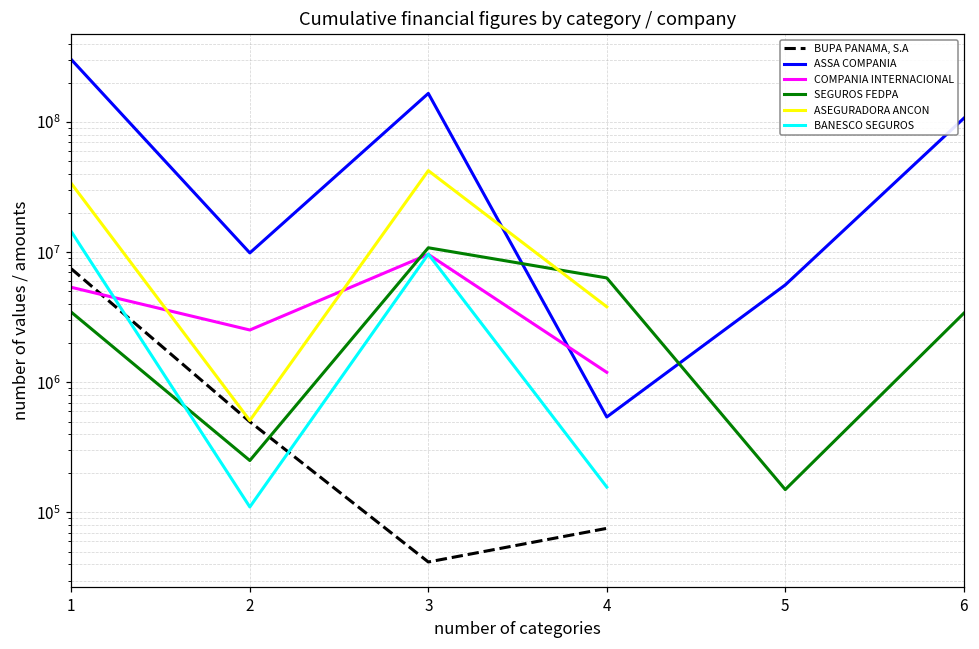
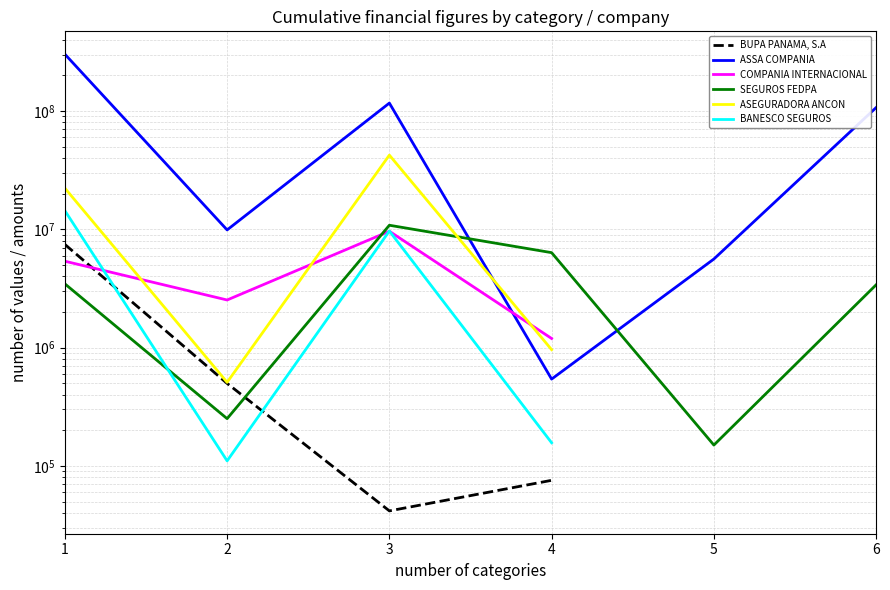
  {
    "BUPA PANAMA, S.A": {
      "1": 7000000,
      "3": 42000,
      "4": 80000
    },
    "ASSA COMPANIA": {
      "1": 300000000,
      "2": 10000000,
-     "3": 170000000,
+     "3": 120000000,
      "4": 500000,
      "5": 6000000,
      "6": 110000000
    },
    "COMPANIA INTERNACIONAL": {
      "1": 5000000,
      "2": 2500000,
      "4": 1200000,
      "6": 5100000
    },
    "SEGUROS FEDPA": {
      "1": 3500000,
      "2": 250000,
      "3": 11000000,
      "4": 6000000,
      "5": 150000,
      "6": 3400000
    },
    "ASEGURADORA ANCON": {
-     "1": 34000000,
+     "1": 22000000,
      "3": 42000000,
-     "4": 3800000,
+     "4": 1000000,
      "6": 22000000
    },
    "BANESCO SEGUROS": {
      "1": 14000000,
      "2": 110000,
      "4": 160000,
      "6": 7000000
    }
  }
